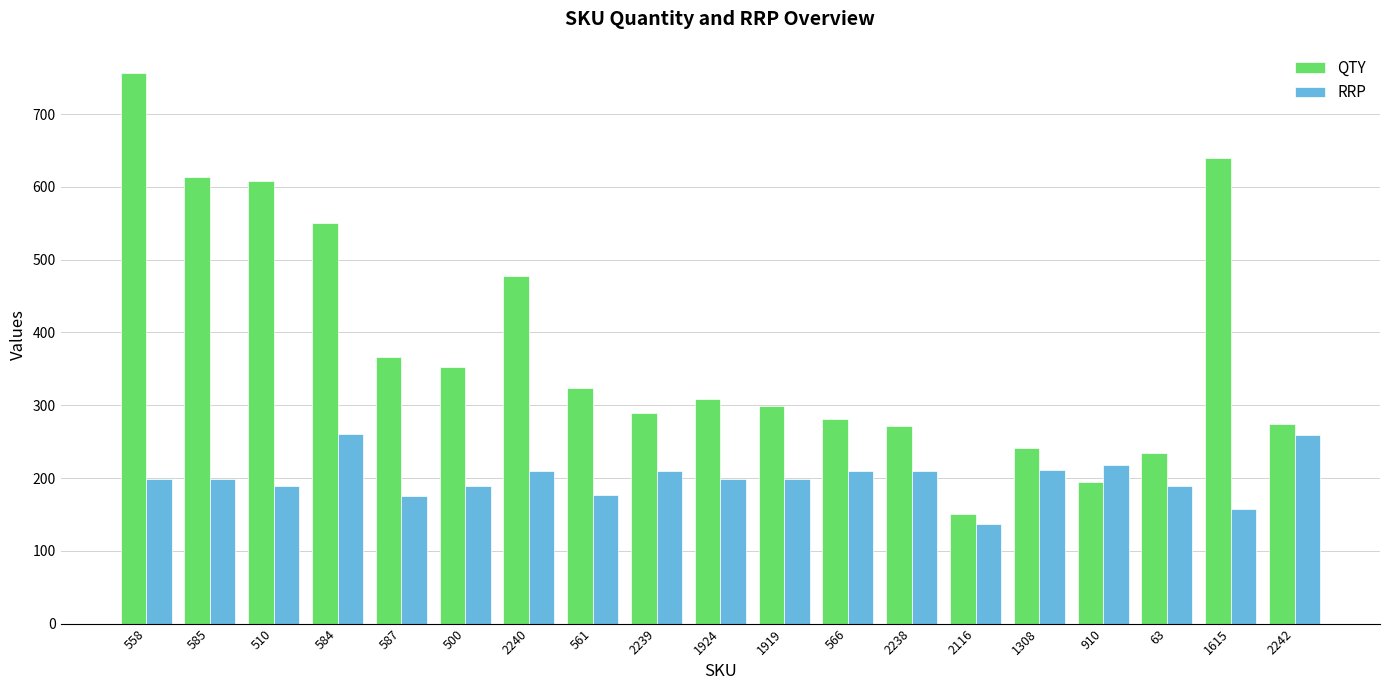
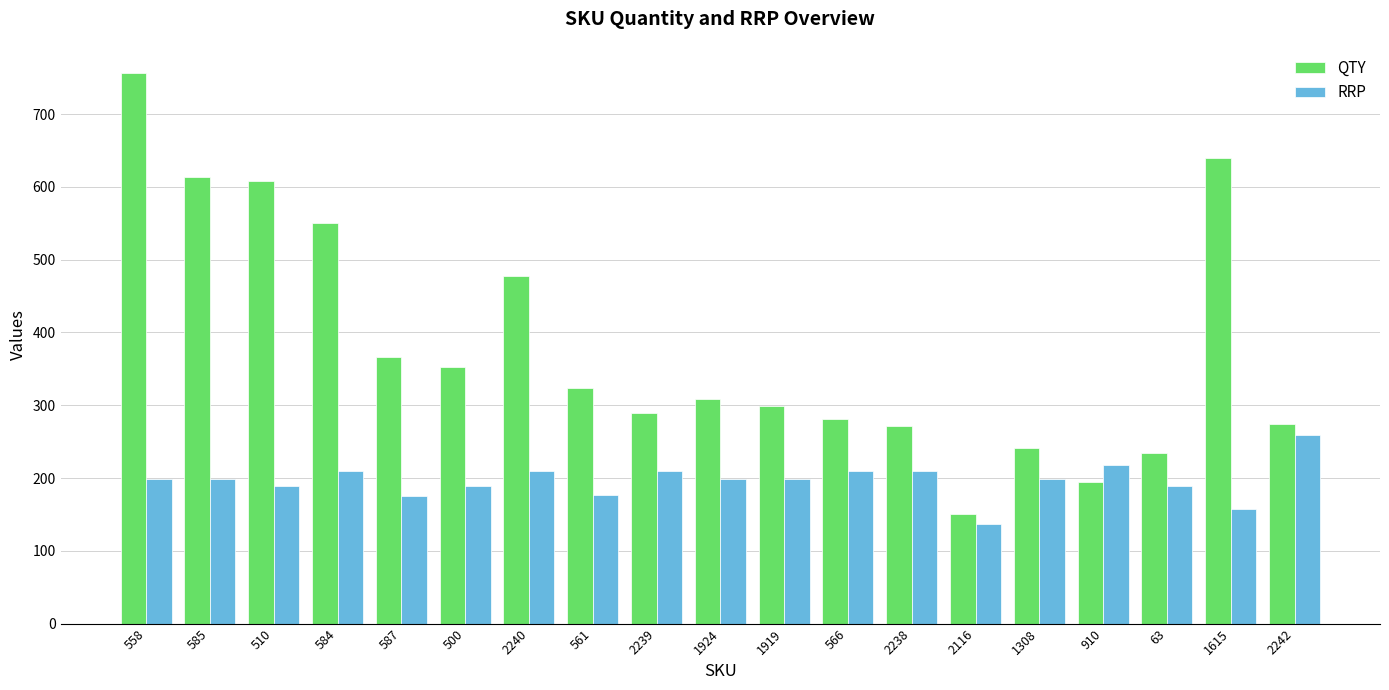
  {
    "QTY": {
      "558": 760,
      "585": 610,
      "510": 610,
      "584": 550,
      "587": 370,
      "500": 350,
      "2240": 480,
      "561": 320,
      "2239": 290,
      "1924": 310,
      "1919": 300,
      "566": 280,
      "2238": 270,
      "2116": 150,
      "1308": 240,
      "910": 200,
      "63": 230,
      "1615": 640,
      "2242": 270
    },
    "RRP": {
      "558": 200,
      "585": 200,
      "510": 190,
-     "584": 260,
+     "584": 210,
      "587": 180,
      "500": 190,
      "2240": 210,
      "561": 180,
      "2239": 210,
      "1924": 200,
      "1919": 200,
      "566": 210,
      "2238": 210,
      "2116": 140,
-     "1308": 210,
+     "1308": 200,
      "910": 220,
      "63": 190,
      "1615": 160,
      "2242": 260
    }
  }
